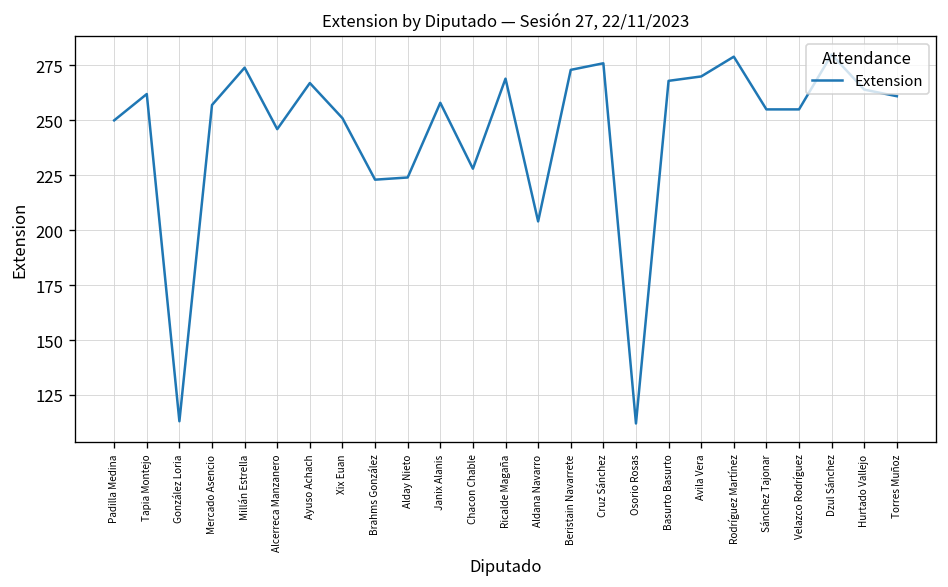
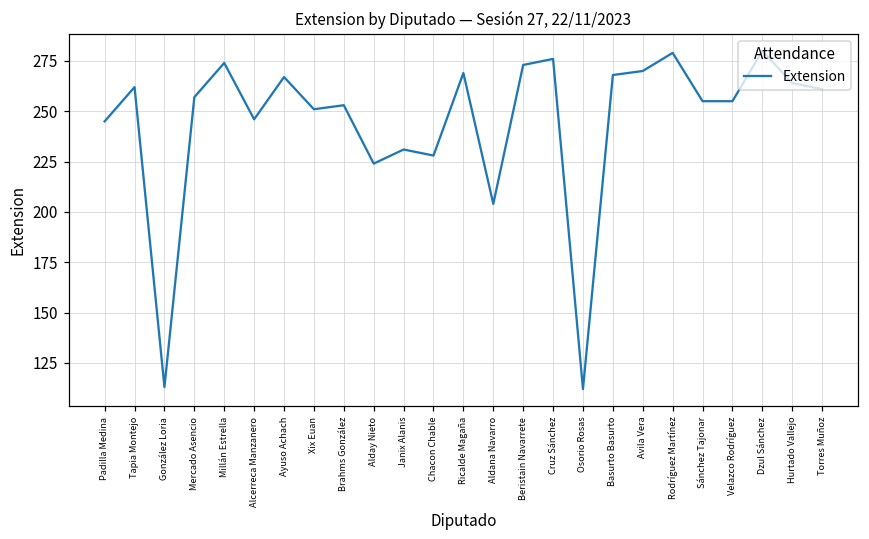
  {
-   "Padilla Medina": 250,
+   "Padilla Medina": 245,
    "Tapia Montejo": 262,
    "González Loria": 113,
    "Mercado Asencio": 257,
    "Millán Estrella": 274,
    "Alcerreca Manzanero": 246,
    "Ayuso Achach": 267,
    "Xix Euan": 251,
-   "Brahms González": 223,
+   "Brahms González": 253,
    "Alday Nieto": 224,
-   "Janix Alanis": 258,
+   "Janix Alanis": 231,
    "Chacon Chable": 228,
    "Ricalde Magaña": 269,
    "Aldana Navarro": 204,
    "Beristain Navarrete": 273,
    "Cruz Sánchez": 276,
    "Osorio Rosas": 112,
    "Basurto Basurto": 268,
    "Avila Vera": 270,
    "Rodríguez Martínez": 279,
    "Sánchez Tajonar": 255,
    "Velazco Rodríguez": 255,
    "Torres Muñoz": 261
  }
